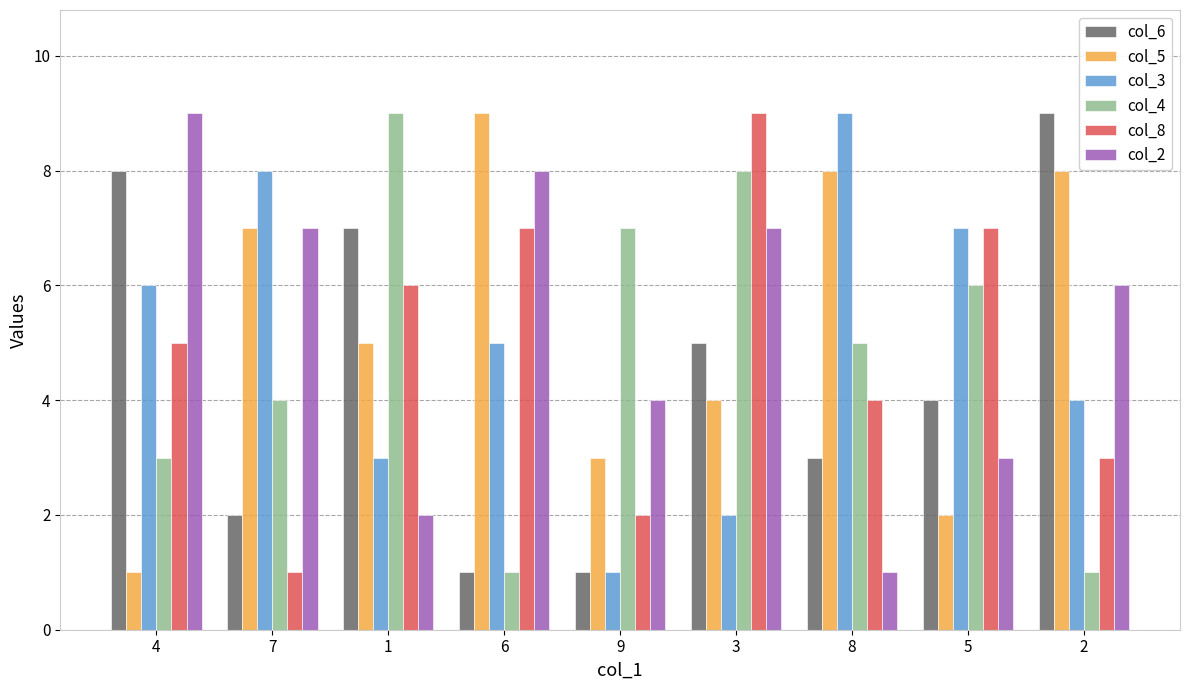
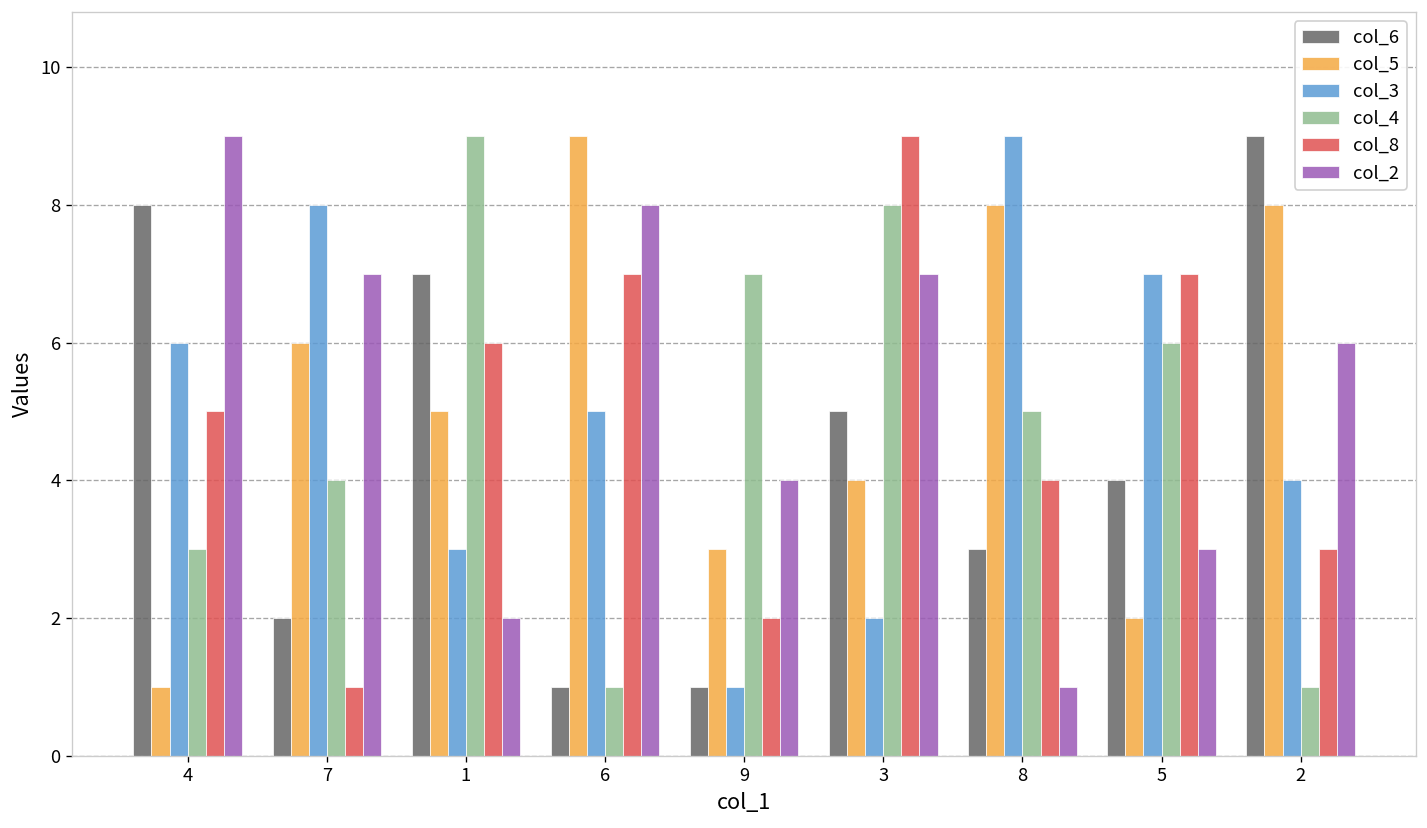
  {
    "col_6": {
      "4": 8,
      "7": 2,
      "1": 7,
      "6": 1,
      "9": 1,
      "3": 5,
      "8": 3,
      "5": 4,
      "2": 9
    },
    "col_5": {
      "4": 1,
-     "7": 7,
+     "7": 6,
      "1": 5,
      "6": 9,
      "9": 3,
      "3": 4,
      "8": 8,
      "5": 2,
      "2": 8
    },
    "col_3": {
      "4": 6,
      "7": 8,
      "1": 3,
      "6": 5,
      "9": 1,
      "3": 2,
      "8": 9,
      "5": 7,
      "2": 4
    },
    "col_4": {
      "4": 3,
      "7": 4,
      "1": 9,
      "6": 1,
      "9": 7,
      "3": 8,
      "8": 5,
      "5": 6,
      "2": 1
    },
    "col_8": {
      "4": 5,
      "7": 1,
      "1": 6,
      "6": 7,
      "9": 2,
      "3": 9,
      "8": 4,
      "5": 7,
      "2": 3
    },
    "col_2": {
      "4": 9,
      "7": 7,
      "1": 2,
      "6": 8,
      "9": 4,
      "3": 7,
      "8": 1,
      "5": 3,
      "2": 6
    }
  }
